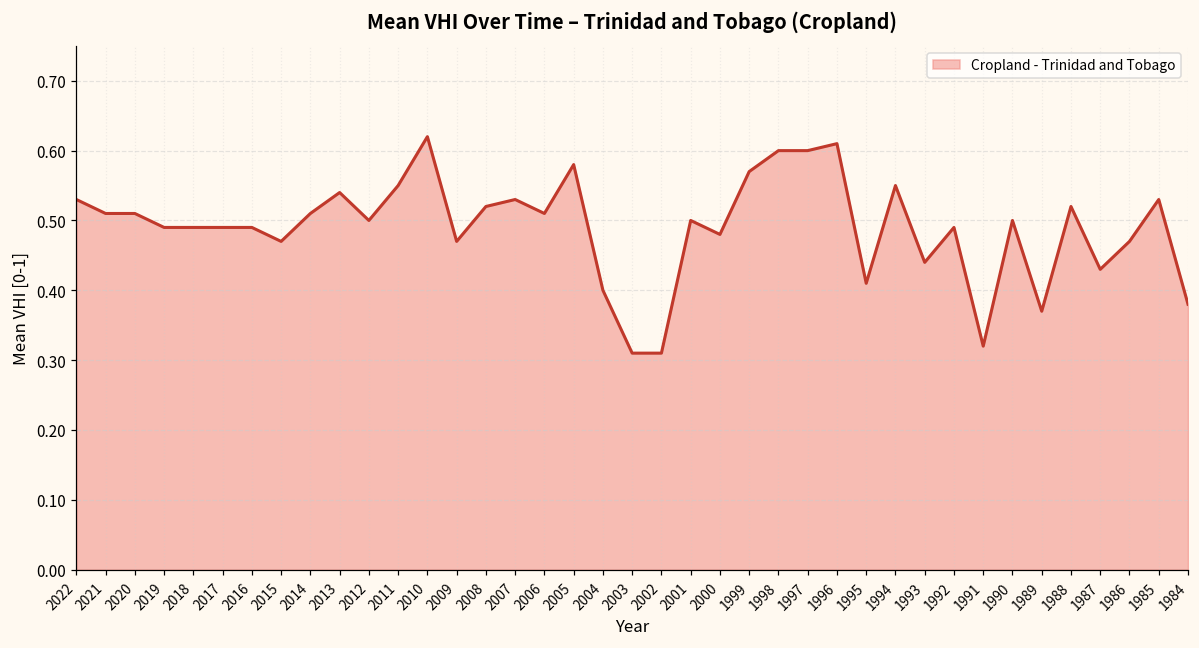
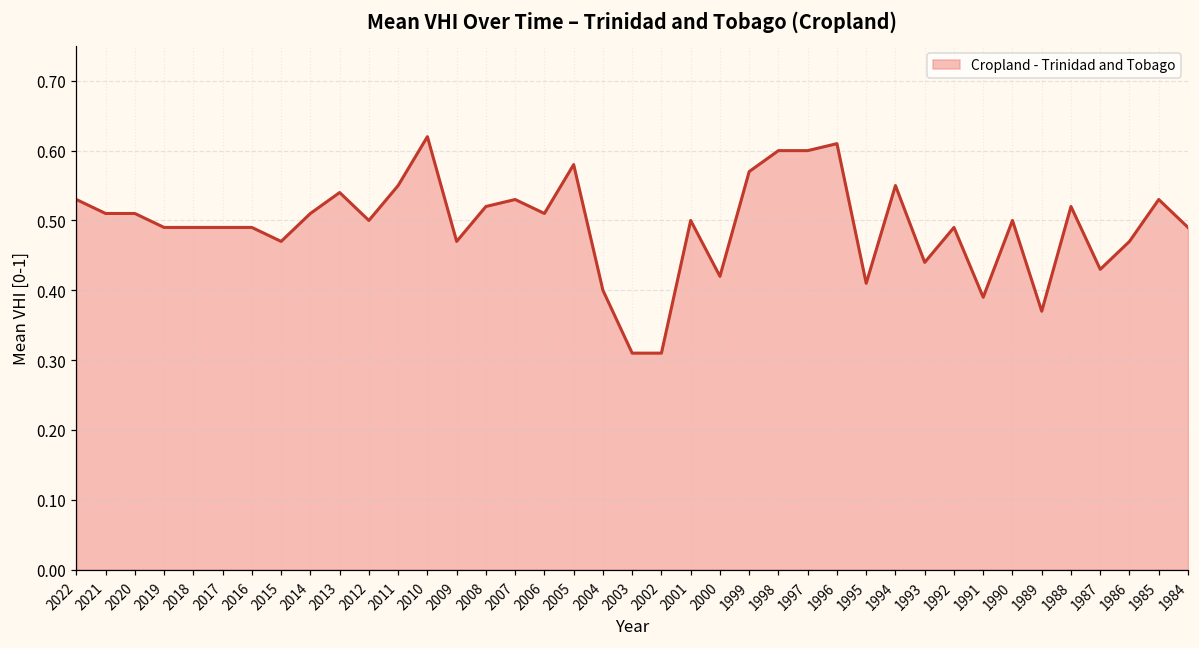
  {
    "2022": 0.53,
    "2021": 0.51,
    "2020": 0.51,
    "2019": 0.49,
    "2018": 0.49,
    "2017": 0.49,
    "2016": 0.49,
    "2015": 0.47,
    "2014": 0.51,
    "2013": 0.54,
    "2012": 0.50,
    "2011": 0.55,
    "2010": 0.62,
    "2009": 0.47,
    "2008": 0.52,
    "2007": 0.53,
    "2006": 0.51,
    "2005": 0.58,
    "2004": 0.40,
    "2003": 0.31,
    "2002": 0.31,
    "2001": 0.50,
-   "2000": 0.48,
+   "2000": 0.42,
    "1999": 0.57,
    "1998": 0.60,
    "1997": 0.60,
    "1996": 0.61,
    "1995": 0.41,
    "1994": 0.55,
    "1993": 0.44,
    "1992": 0.49,
-   "1991": 0.32,
+   "1991": 0.39,
    "1990": 0.50,
    "1989": 0.37,
    "1988": 0.52,
    "1987": 0.43,
    "1986": 0.47,
    "1985": 0.53,
-   "1984": 0.38
+   "1984": 0.49
  }
